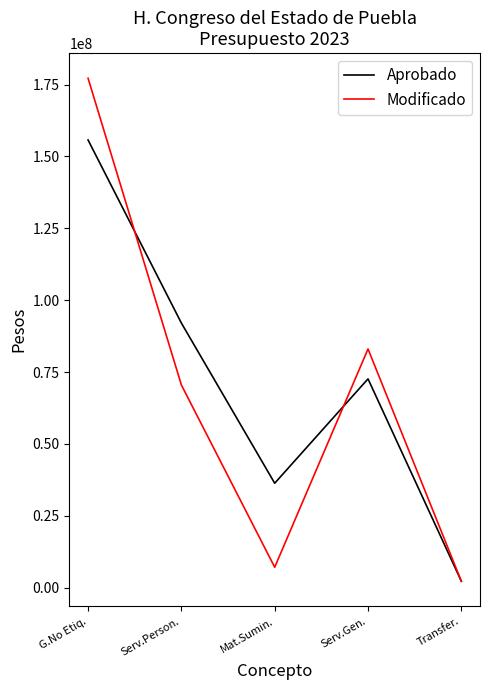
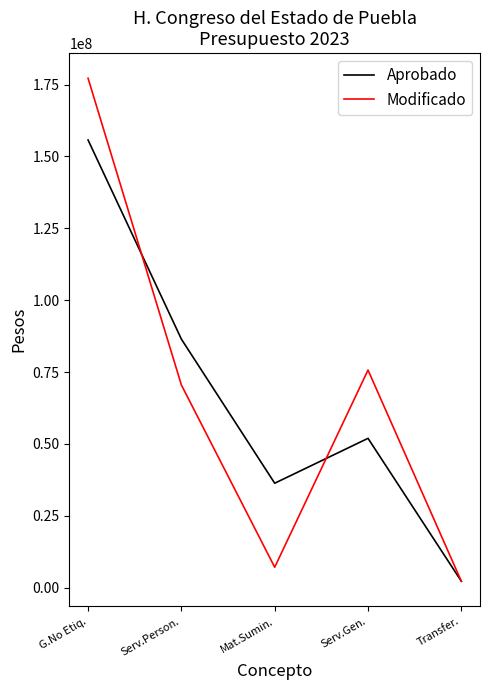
  {
    "Aprobado": {
      "G.No Etiq.": 156000000,
-     "Serv.Person.": 92000000,
+     "Serv.Person.": 86000000,
      "Mat.Sumin.": 36000000,
-     "Serv.Gen.": 73000000
+     "Serv.Gen.": 52000000
    },
    "Modificado": {
      "G.No Etiq.": 177000000,
      "Serv.Person.": 70000000,
      "Mat.Sumin.": 7000000,
-     "Serv.Gen.": 83000000
+     "Serv.Gen.": 76000000
    }
  }
